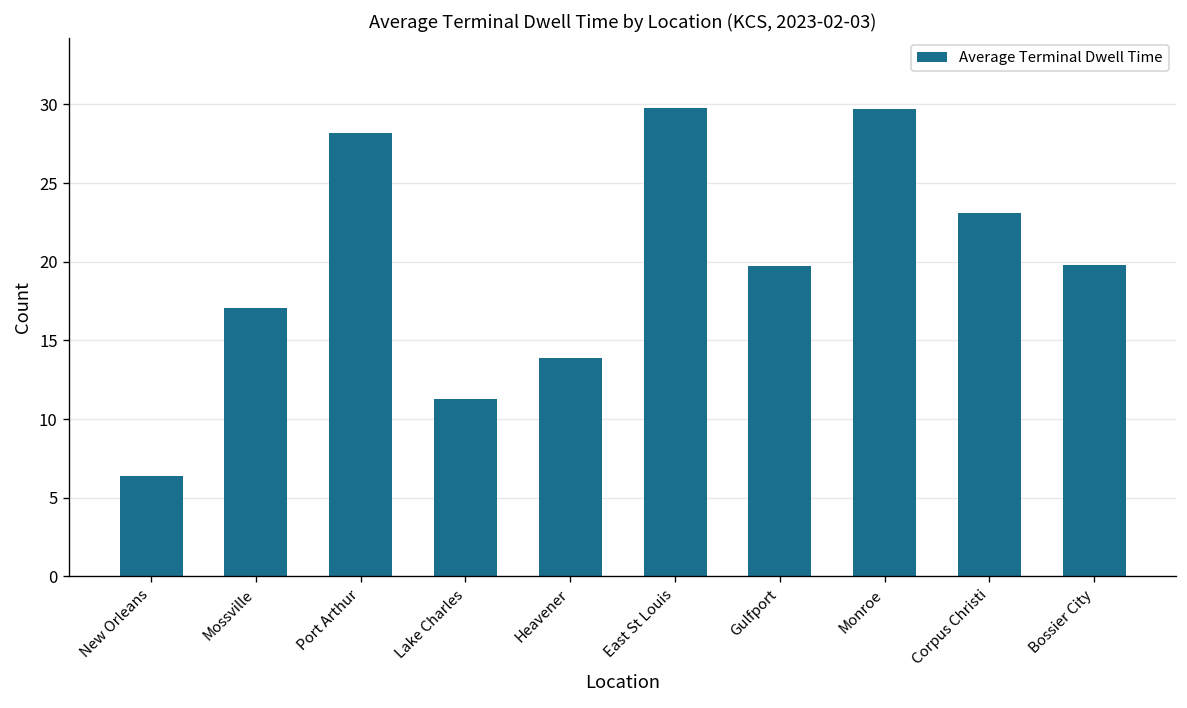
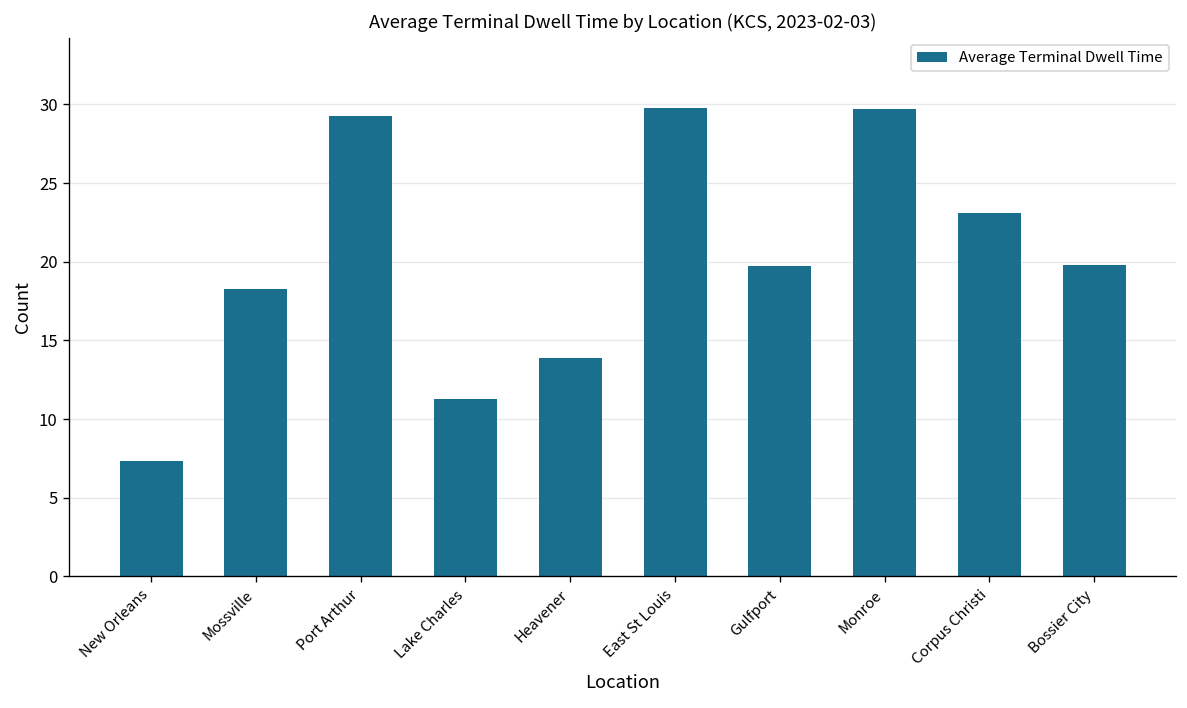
  {
-   "New Orleans": 6.4,
-   "Mossville": 17.0,
-   "Port Arthur": 28.2,
+   "New Orleans": 7.4,
+   "Mossville": 18.3,
+   "Port Arthur": 29.3,
    "Lake Charles": 11.3,
    "Heavener": 13.9,
    "East St Louis": 29.8,
    "Gulfport": 19.7,
    "Monroe": 29.7,
    "Corpus Christi": 23.1,
    "Bossier City": 19.8
  }
